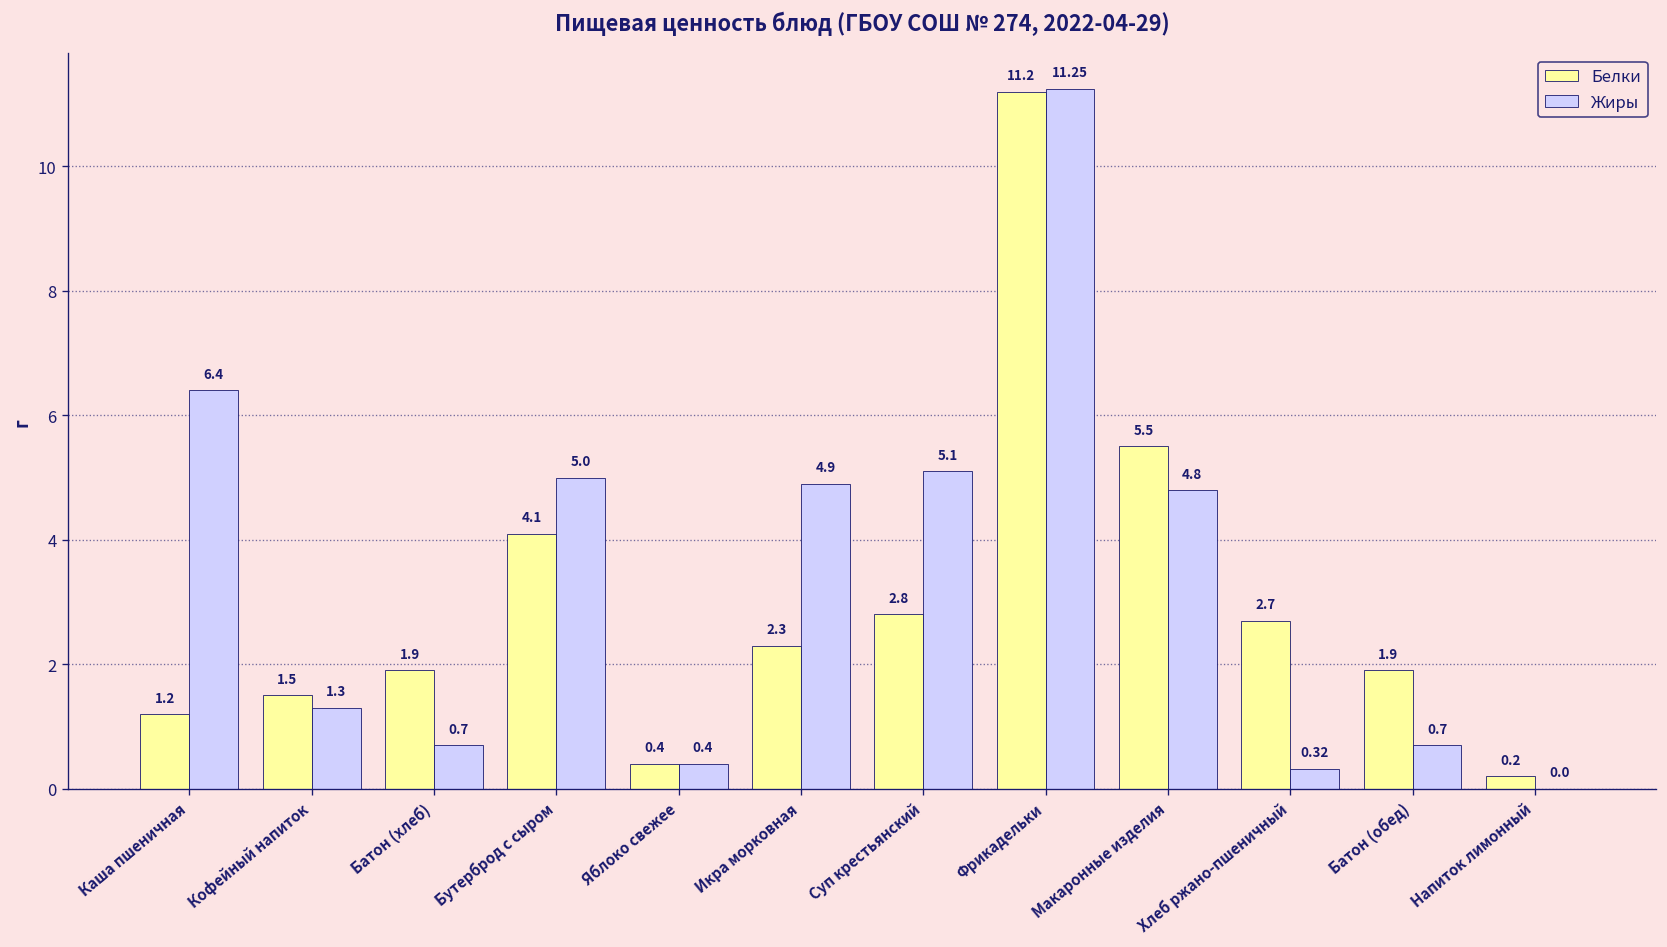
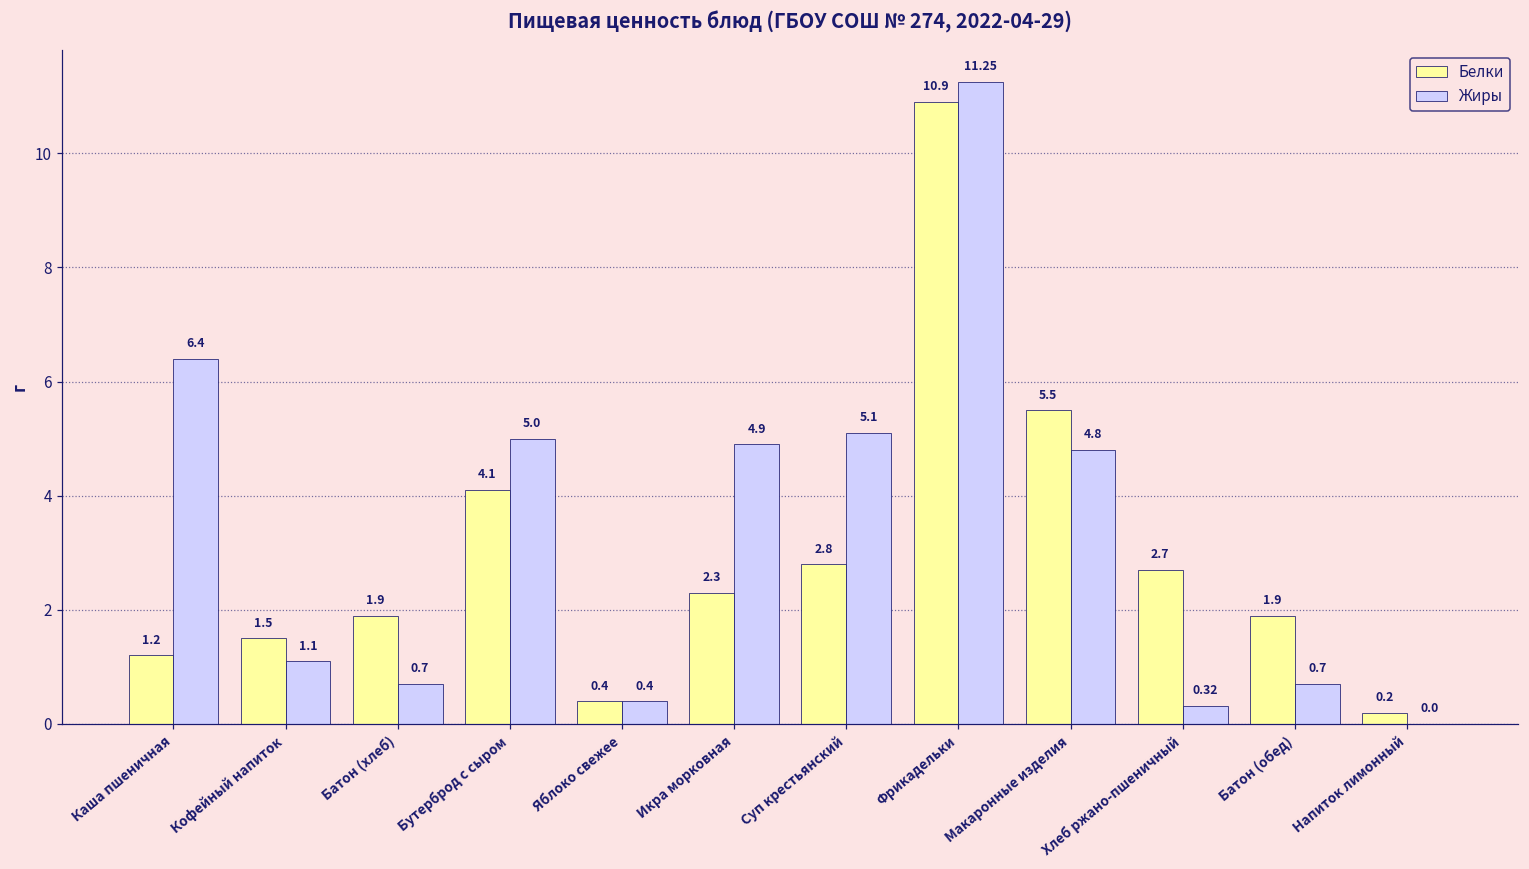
  {
    "Белки": {
      "Каша пшеничная": 1.2,
      "Кофейный напиток": 1.5,
      "Батон (хлеб)": 1.9,
      "Бутерброд с сыром": 4.1,
      "Яблоко свежее": 0.4,
      "Икра морковная": 2.3,
      "Суп крестьянский": 2.8,
-     "Фрикадельки": 11.2,
+     "Фрикадельки": 10.9,
      "Макаронные изделия": 5.5,
      "Хлеб ржано-пшеничный": 2.7,
      "Батон (обед)": 1.9,
      "Напиток лимонный": 0.2
    },
    "Жиры": {
      "Каша пшеничная": 6.4,
-     "Кофейный напиток": 1.3,
+     "Кофейный напиток": 1.1,
      "Батон (хлеб)": 0.7,
      "Бутерброд с сыром": 5.0,
      "Яблоко свежее": 0.4,
      "Икра морковная": 4.9,
      "Суп крестьянский": 5.1,
      "Фрикадельки": 11.25,
      "Макаронные изделия": 4.8,
      "Хлеб ржано-пшеничный": 0.32,
      "Батон (обед)": 0.7,
      "Напиток лимонный": 0.0
    }
  }
